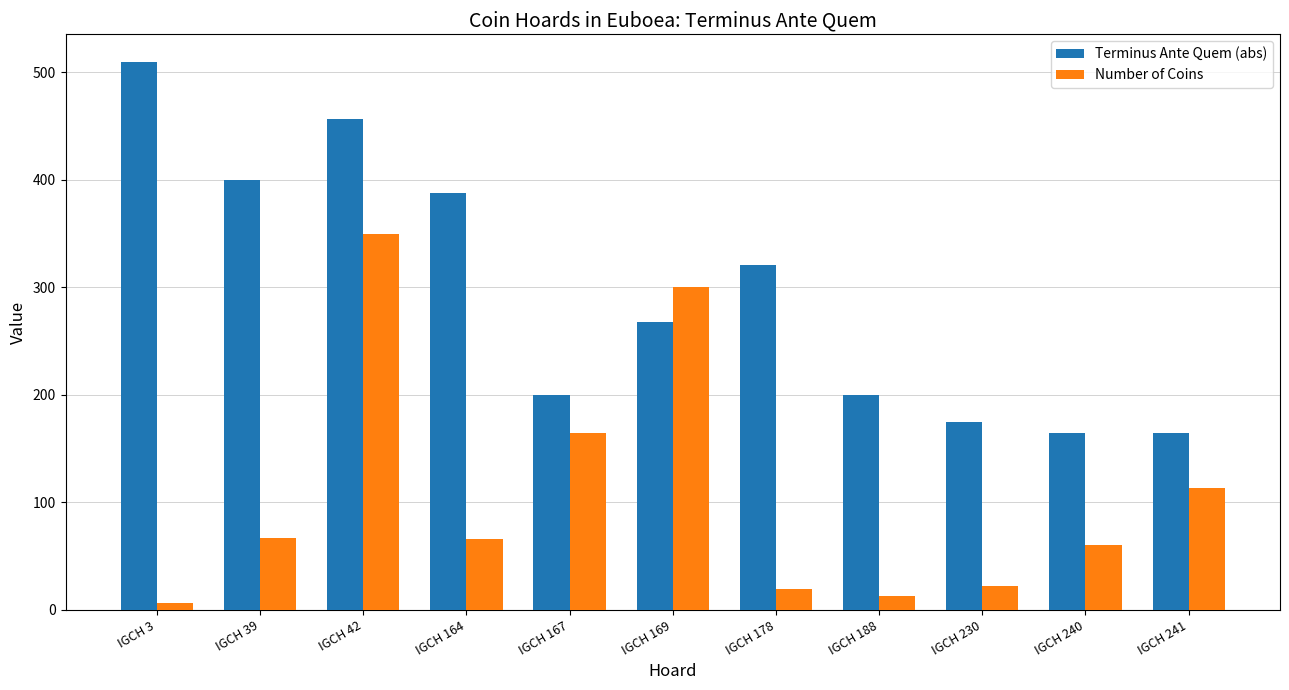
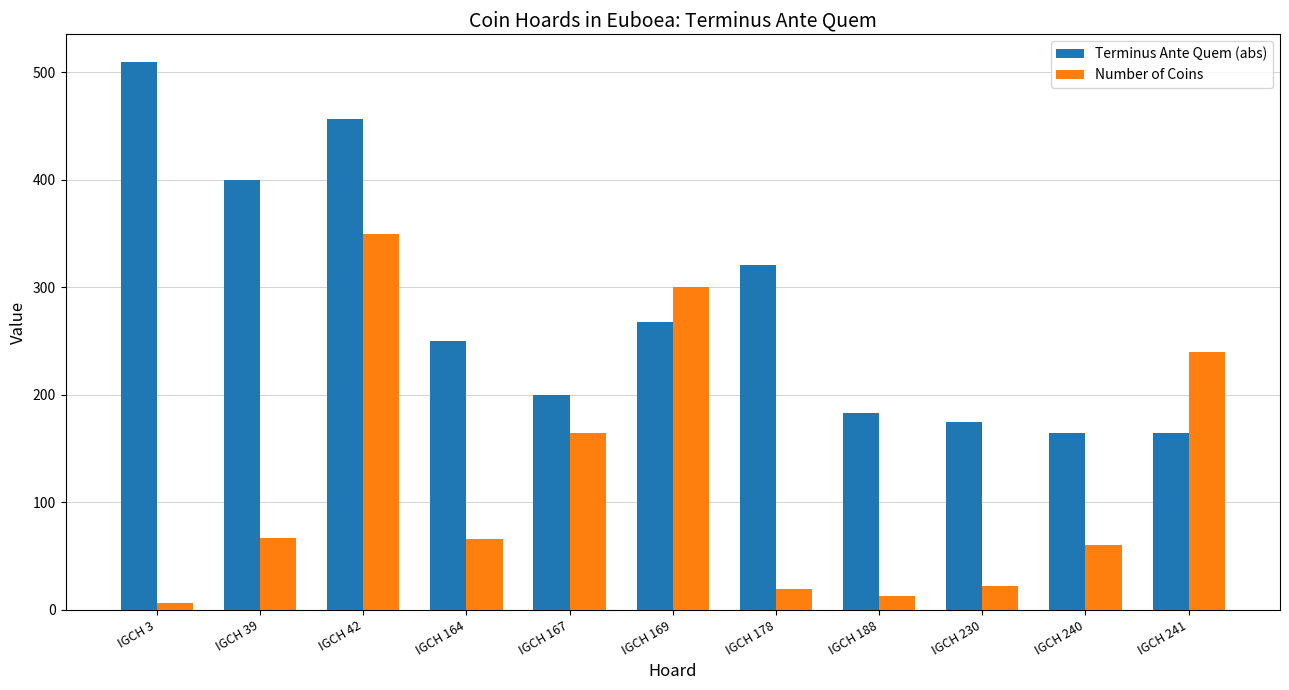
  {
    "Terminus Ante Quem (abs)": {
      "IGCH 3": 510,
      "IGCH 39": 400,
      "IGCH 42": 457,
-     "IGCH 164": 388,
+     "IGCH 164": 250,
      "IGCH 167": 200,
      "IGCH 169": 268,
      "IGCH 178": 321,
-     "IGCH 188": 200,
+     "IGCH 188": 183,
      "IGCH 230": 175,
      "IGCH 240": 165,
      "IGCH 241": 165
    },
    "Number of Coins": {
      "IGCH 3": 6,
      "IGCH 39": 67,
      "IGCH 42": 350,
      "IGCH 164": 66,
      "IGCH 167": 165,
      "IGCH 169": 300,
      "IGCH 178": 19,
      "IGCH 188": 13,
      "IGCH 230": 22,
      "IGCH 240": 60,
-     "IGCH 241": 113
+     "IGCH 241": 240
    }
  }
